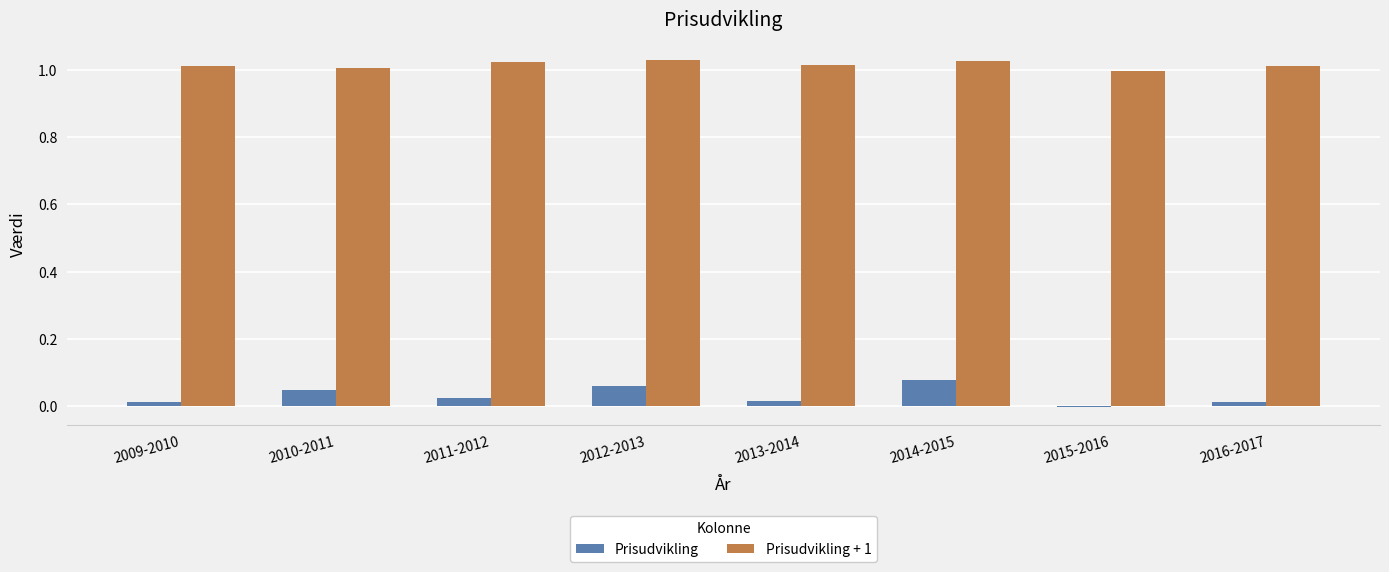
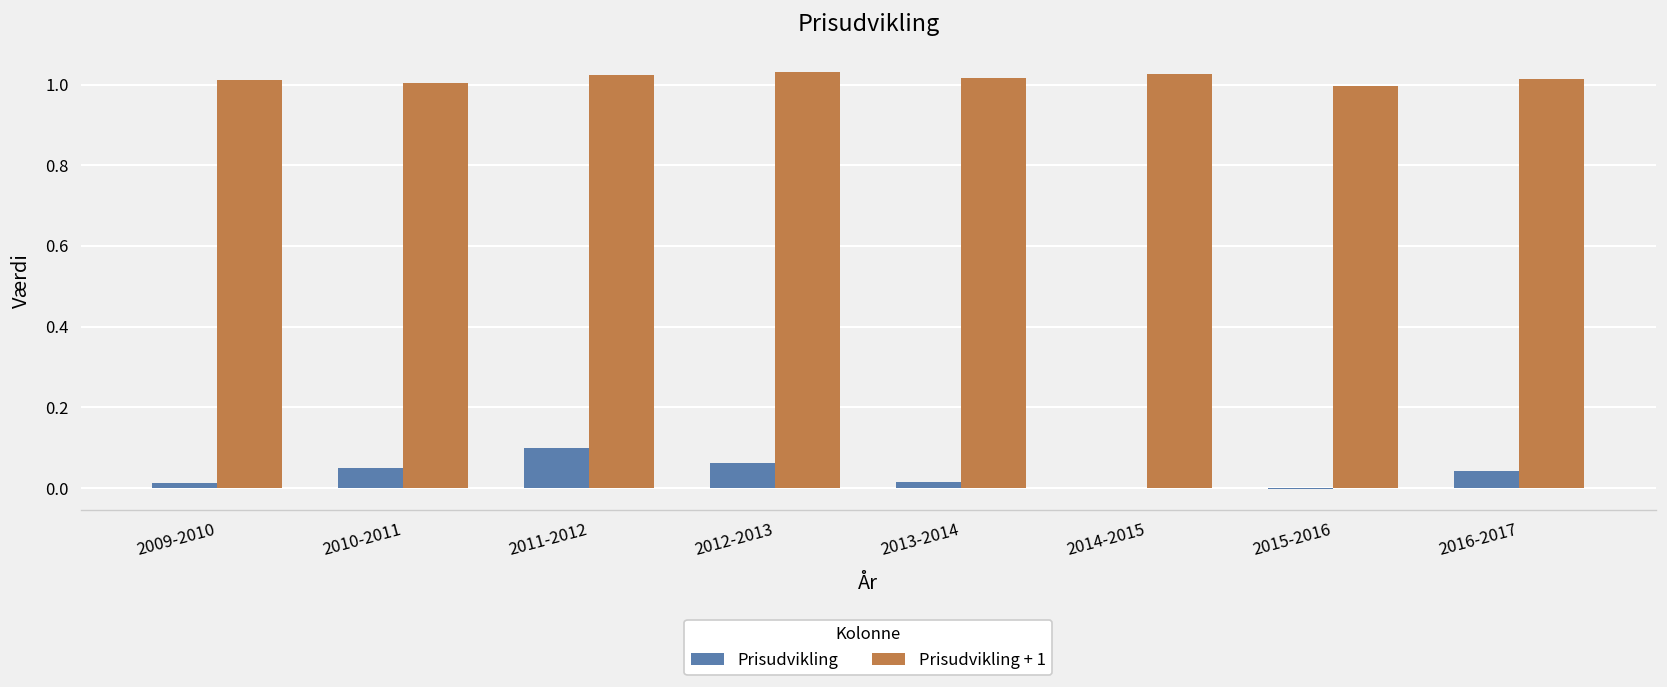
  {
    "Prisudvikling": {
      "2009-2010": 0.01,
      "2010-2011": 0.05,
-     "2011-2012": 0.02,
+     "2011-2012": 0.10,
      "2012-2013": 0.06,
      "2013-2014": 0.02,
-     "2014-2015": 0.08,
-     "2016-2017": 0.01
+     "2014-2015": 0.00,
+     "2016-2017": 0.04
    },
    "Prisudvikling + 1": {
      "2009-2010": 1.01,
      "2010-2011": 1.01,
      "2011-2012": 1.02,
      "2012-2013": 1.03,
      "2013-2014": 1.02,
      "2014-2015": 1.03,
      "2015-2016": 1.00,
      "2016-2017": 1.01
    }
  }
